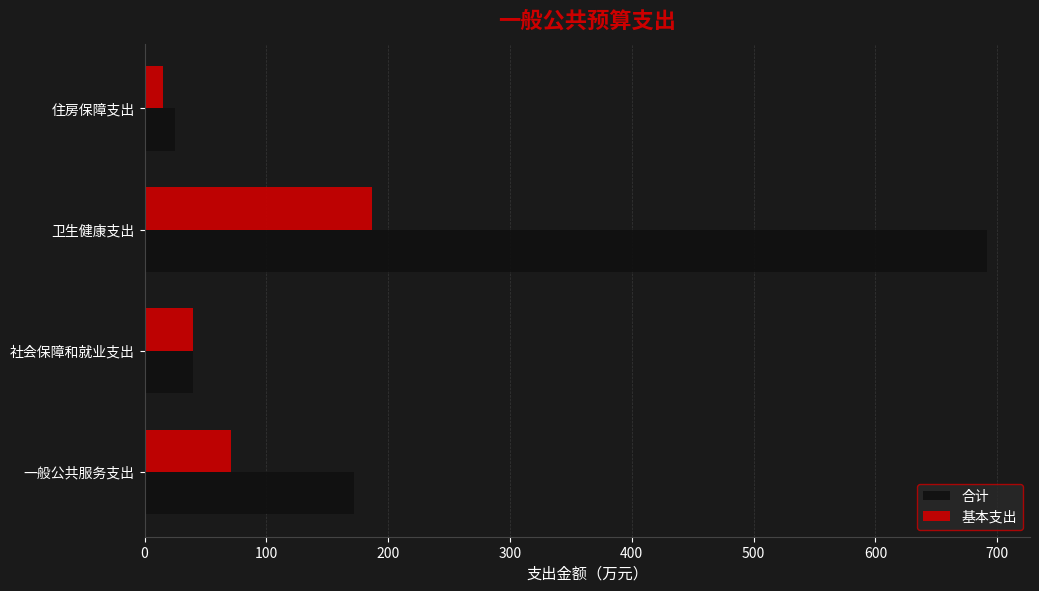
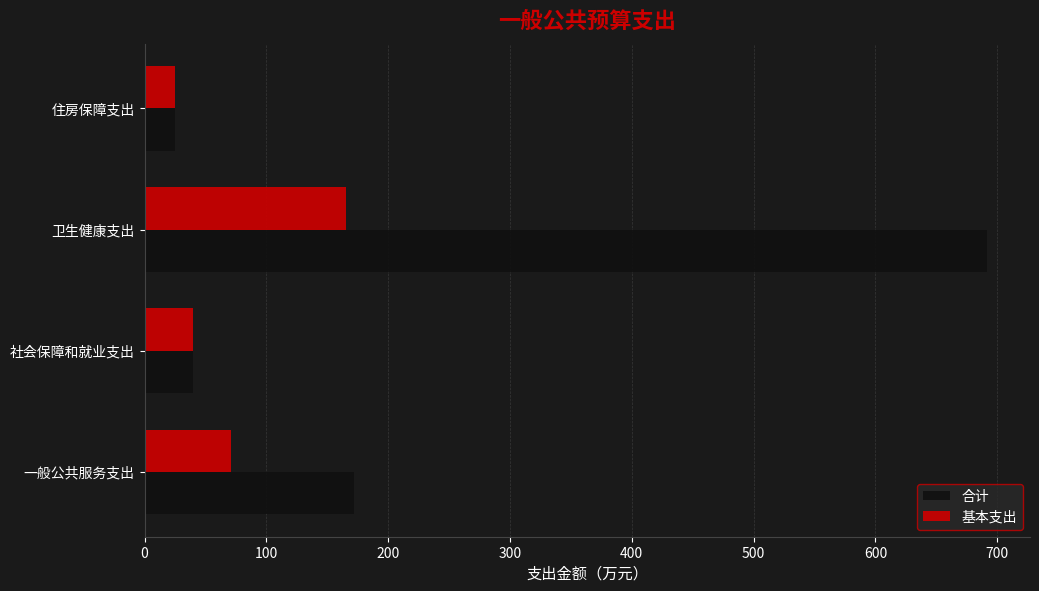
  {
    "合计": {
      "住房保障支出": 25,
      "卫生健康支出": 692,
      "社会保障和就业支出": 39,
      "一般公共服务支出": 172
    },
    "基本支出": {
-     "住房保障支出": 15,
-     "卫生健康支出": 187,
+     "住房保障支出": 25,
+     "卫生健康支出": 166,
      "社会保障和就业支出": 39,
      "一般公共服务支出": 71
    }
  }
